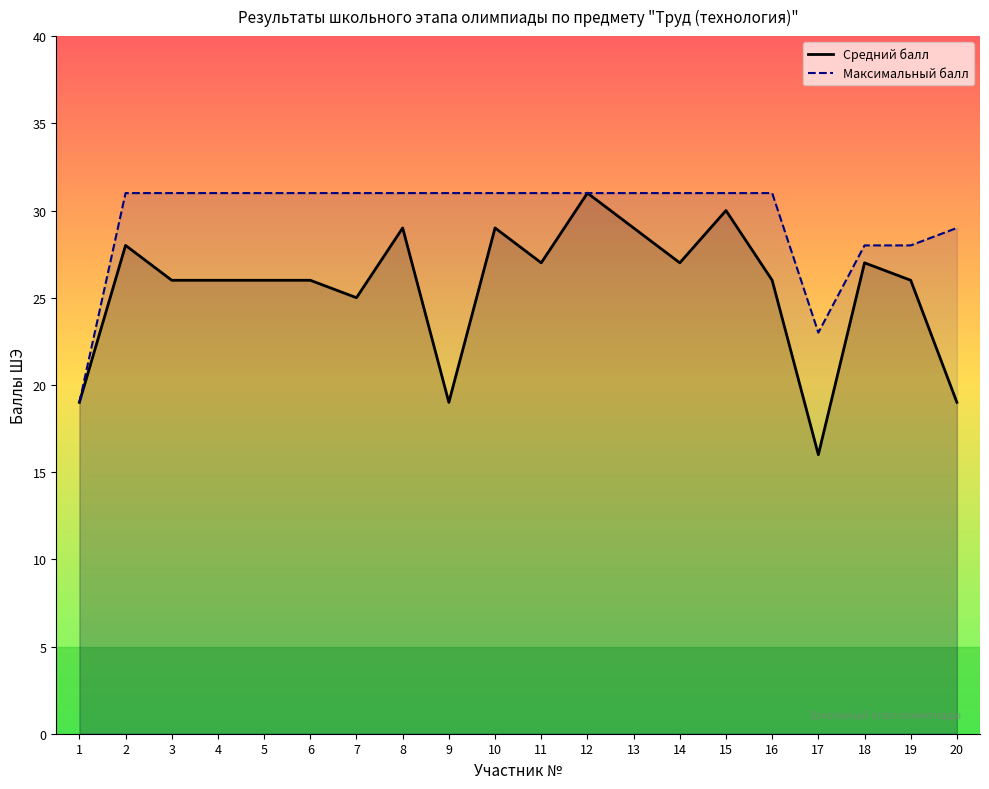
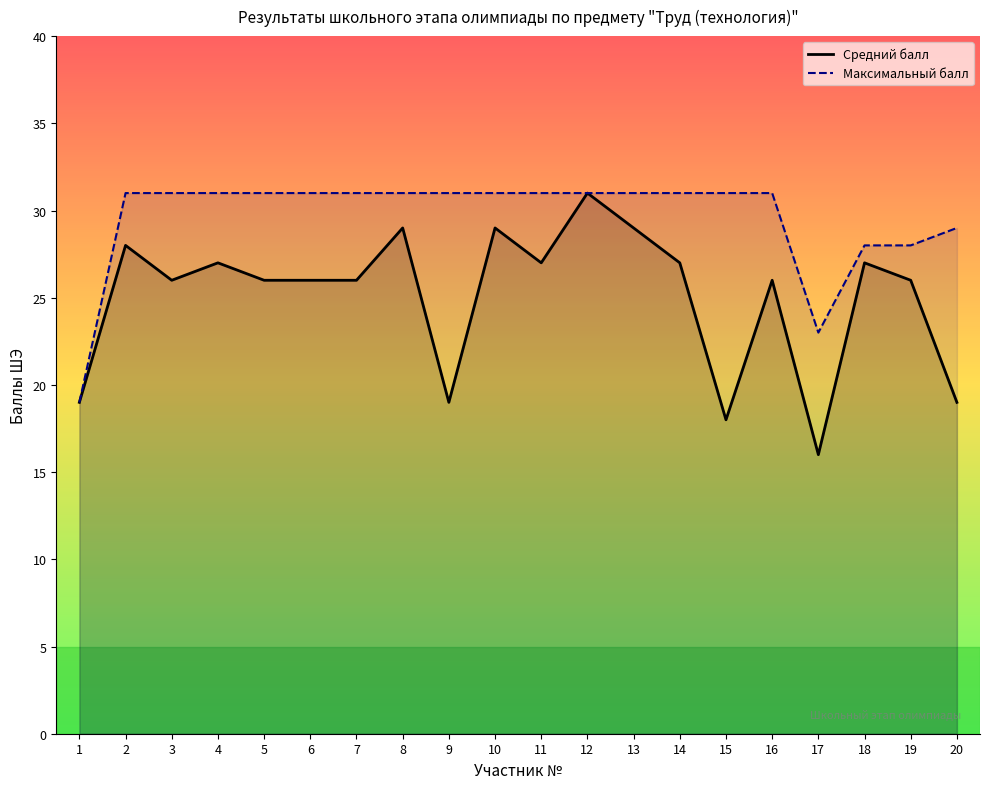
  {
    "Средний балл": {
      "2": 28,
      "3": 26,
-     "4": 26,
+     "4": 27,
      "5": 26,
      "6": 26,
-     "7": 25,
+     "7": 26,
      "8": 29,
      "9": 19,
      "10": 29,
      "11": 27,
      "13": 29,
      "14": 27,
-     "15": 30,
+     "15": 18,
      "16": 26,
      "17": 16,
      "18": 27,
      "19": 26,
      "20": 19
    },
    "Максимальный балл": {
      "2": 31,
      "3": 31,
      "4": 31,
      "5": 31,
      "6": 31,
      "7": 31,
      "8": 31,
      "9": 31,
      "10": 31,
      "11": 31,
      "13": 31,
      "14": 31,
      "15": 31,
      "16": 31,
      "17": 23,
      "18": 28,
      "19": 28,
      "20": 29
    }
  }
